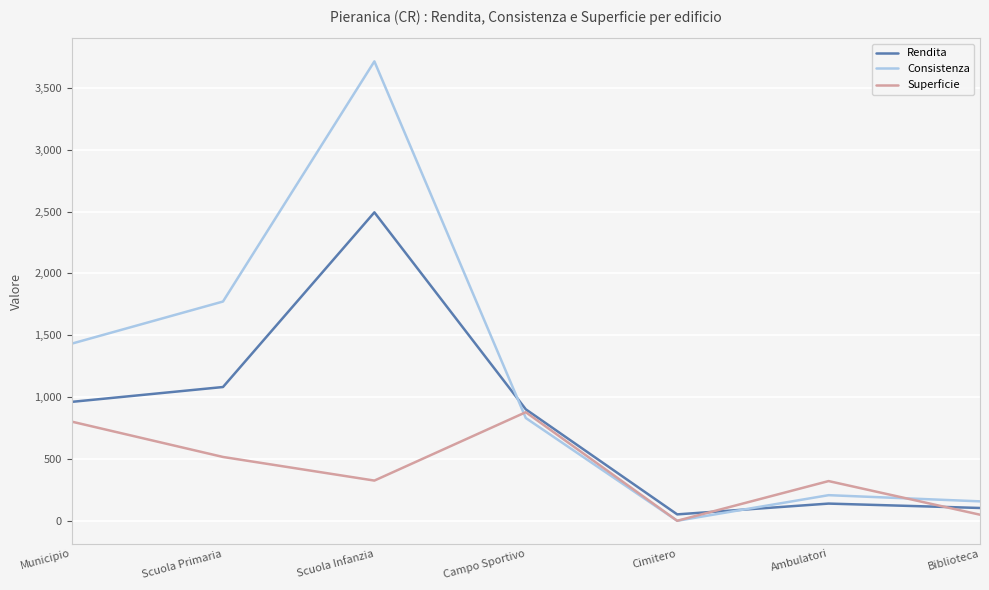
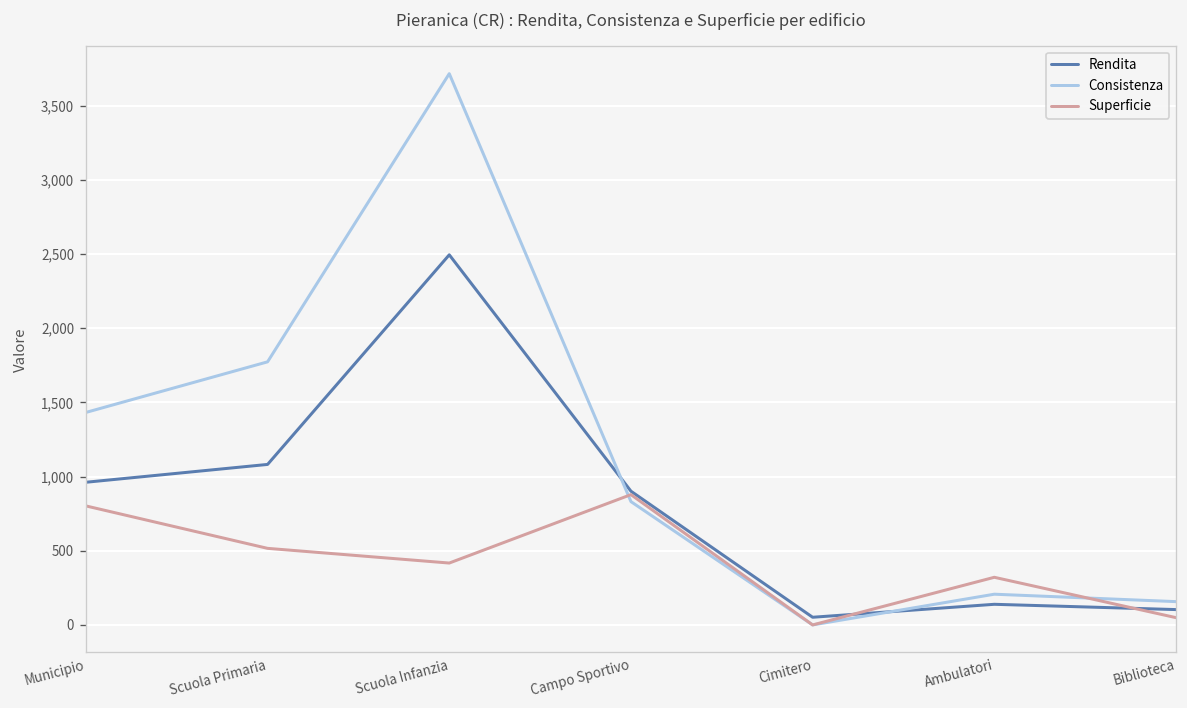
  {
    "Rendita": {
      "Municipio": "960",
      "Scuola Primaria": "1,080",
      "Scuola Infanzia": "2,490",
      "Campo Sportivo": "900",
      "Cimitero": "50",
      "Ambulatori": "140",
      "Biblioteca": "100"
    },
    "Consistenza": {
      "Municipio": "1,430",
      "Scuola Primaria": "1,770",
      "Scuola Infanzia": "3,720",
      "Campo Sportivo": "830",
      "Ambulatori": "210",
      "Biblioteca": "160"
    },
    "Superficie": {
      "Municipio": "800",
      "Scuola Primaria": "520",
-     "Scuola Infanzia": "330",
+     "Scuola Infanzia": "420",
      "Campo Sportivo": "880",
      "Ambulatori": "320",
      "Biblioteca": "50"
    }
  }
